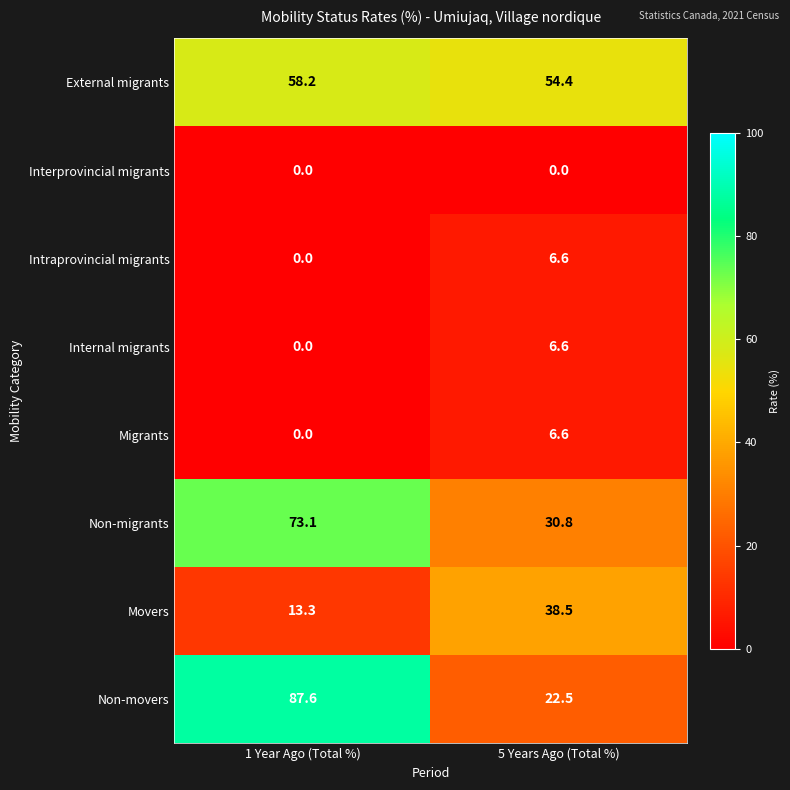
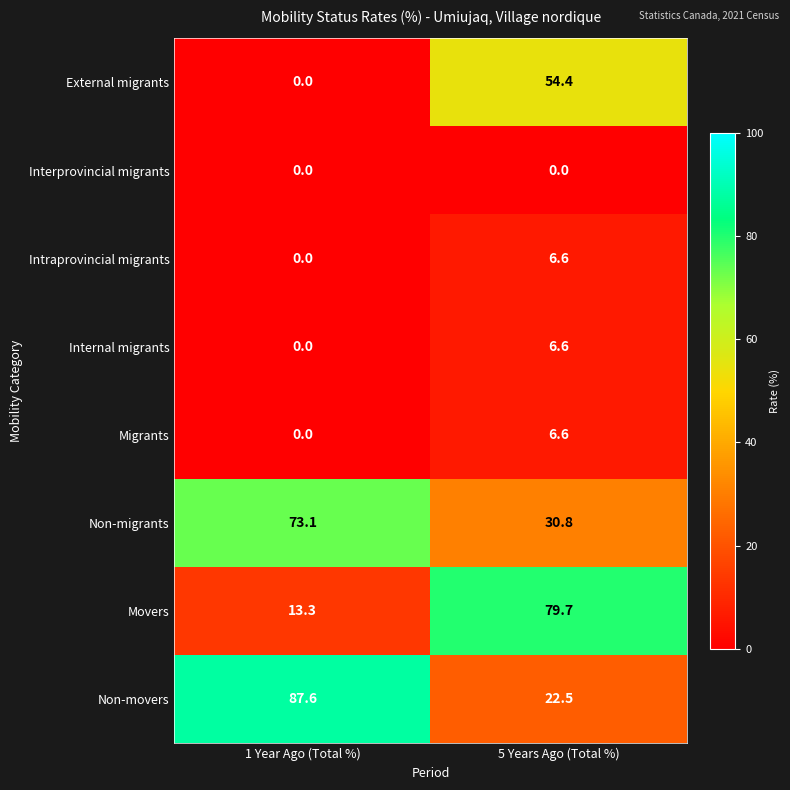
  {
    "External migrants": {
-     "1 Year Ago (Total %)": 58.2,
+     "1 Year Ago (Total %)": 0.0,
      "5 Years Ago (Total %)": 54.4
    },
    "Interprovincial migrants": {
      "1 Year Ago (Total %)": 0.0,
      "5 Years Ago (Total %)": 0.0
    },
    "Intraprovincial migrants": {
      "1 Year Ago (Total %)": 0.0,
      "5 Years Ago (Total %)": 6.6
    },
    "Internal migrants": {
      "1 Year Ago (Total %)": 0.0,
      "5 Years Ago (Total %)": 6.6
    },
    "Migrants": {
      "1 Year Ago (Total %)": 0.0,
      "5 Years Ago (Total %)": 6.6
    },
    "Non-migrants": {
      "1 Year Ago (Total %)": 73.1,
      "5 Years Ago (Total %)": 30.8
    },
    "Movers": {
      "1 Year Ago (Total %)": 13.3,
-     "5 Years Ago (Total %)": 38.5
+     "5 Years Ago (Total %)": 79.7
    },
    "Non-movers": {
      "1 Year Ago (Total %)": 87.6,
      "5 Years Ago (Total %)": 22.5
    }
  }
